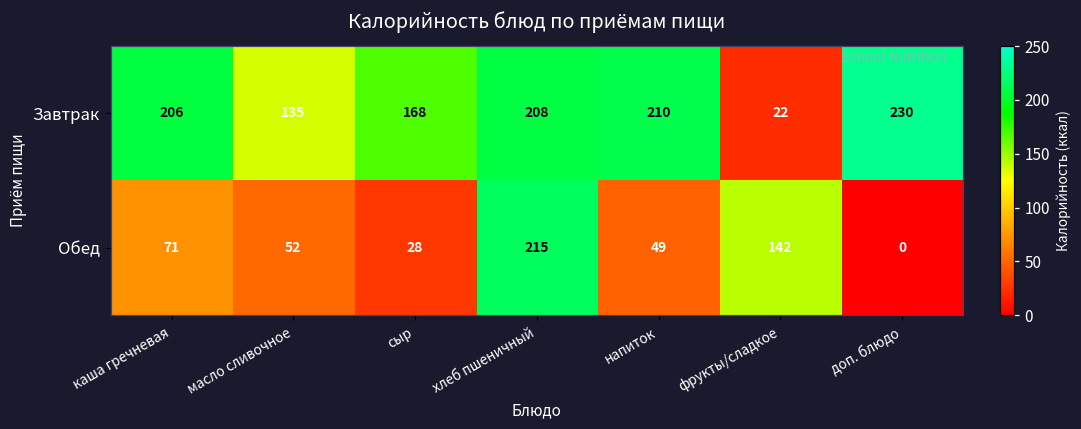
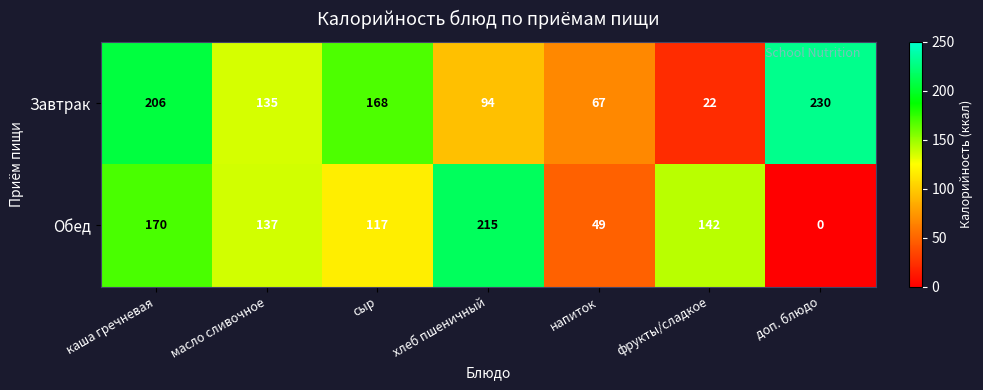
  {
    "Завтрак": {
      "каша гречневая": 206,
      "масло сливочное": 135,
      "сыр": 168,
-     "хлеб пшеничный": 208,
-     "напиток": 210,
+     "хлеб пшеничный": 94,
+     "напиток": 67,
      "фрукты/сладкое": 22
    },
    "Обед": {
-     "каша гречневая": 71,
-     "масло сливочное": 52,
-     "сыр": 28,
+     "каша гречневая": 170,
+     "масло сливочное": 137,
+     "сыр": 117,
      "хлеб пшеничный": 215,
      "напиток": 49,
      "фрукты/сладкое": 142,
      "доп. блюдо": 0
    }
  }
